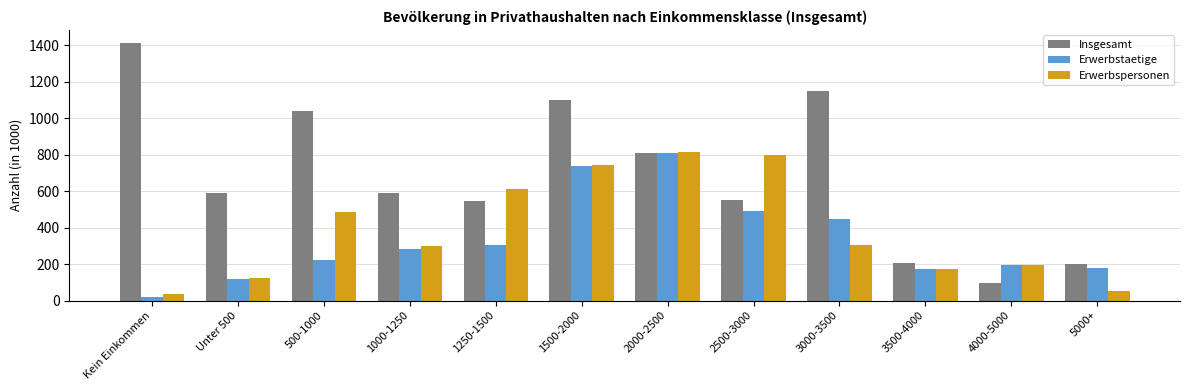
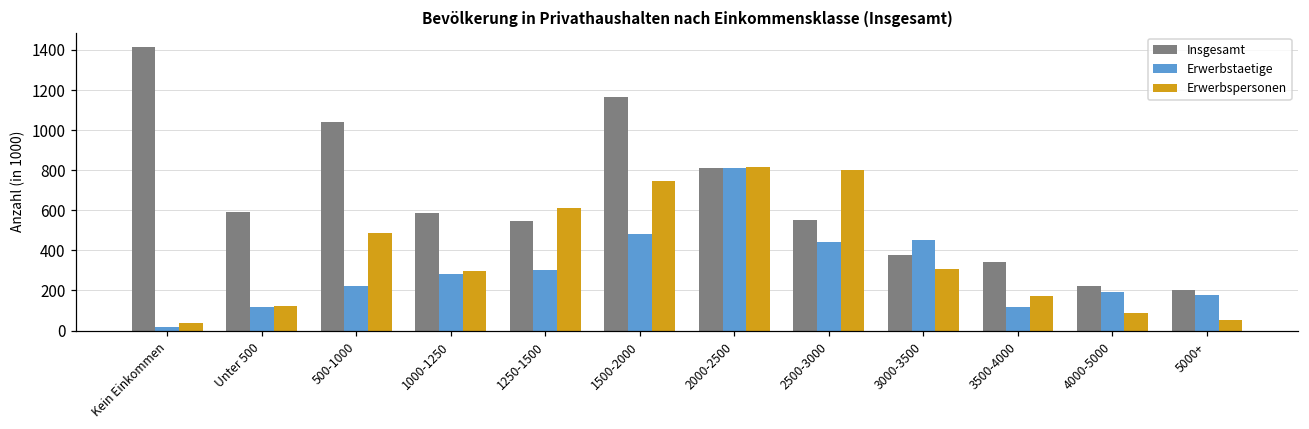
  {
    "Insgesamt": {
      "Kein Einkommen": 1410,
      "Unter 500": 590,
      "500-1000": 1040,
      "1000-1250": 590,
      "1250-1500": 550,
-     "1500-2000": 1100,
+     "1500-2000": 1160,
      "2000-2500": 810,
      "2500-3000": 550,
-     "3000-3500": 1150,
-     "3500-4000": 210,
-     "4000-5000": 100,
+     "3000-3500": 380,
+     "3500-4000": 340,
+     "4000-5000": 220,
      "5000+": 200
    },
    "Erwerbstaetige": {
      "Kein Einkommen": 20,
      "Unter 500": 120,
      "500-1000": 220,
      "1000-1250": 280,
      "1250-1500": 300,
-     "1500-2000": 740,
+     "1500-2000": 480,
      "2000-2500": 810,
-     "2500-3000": 490,
+     "2500-3000": 440,
      "3000-3500": 450,
-     "3500-4000": 180,
+     "3500-4000": 120,
      "4000-5000": 190,
      "5000+": 180
    },
    "Erwerbspersonen": {
      "Kein Einkommen": 40,
      "Unter 500": 130,
      "500-1000": 490,
      "1000-1250": 300,
      "1250-1500": 610,
      "1500-2000": 740,
      "2000-2500": 820,
      "2500-3000": 800,
      "3000-3500": 310,
      "3500-4000": 180,
-     "4000-5000": 190,
+     "4000-5000": 90,
      "5000+": 50
    }
  }
